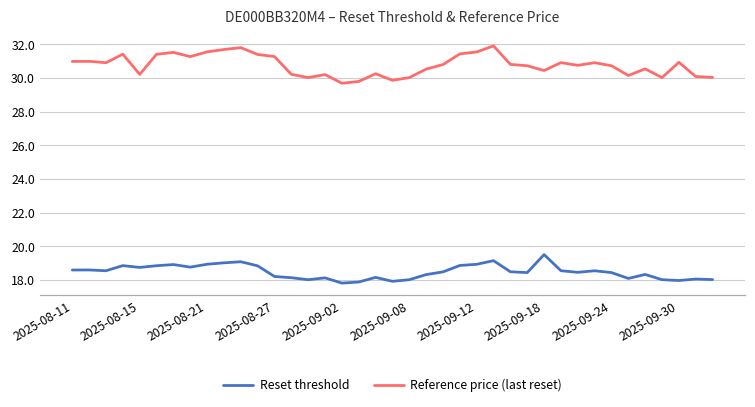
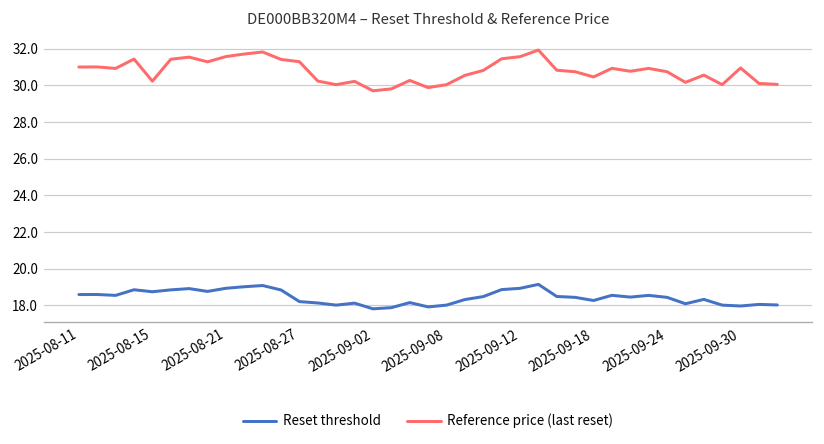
  {
    "Reset threshold": {
      "2025-08-11": 18.6,
      "2025-08-15": 18.7,
      "2025-08-21": 18.9,
      "2025-08-27": 18.2,
      "2025-09-02": 17.8,
      "2025-09-08": 18.0,
      "2025-09-12": 18.9,
-     "2025-09-18": 19.5,
+     "2025-09-18": 18.3,
      "2025-09-24": 18.4,
      "2025-09-30": 18.0
    },
    "Reference price (last reset)": {
      "2025-08-11": 31.0,
      "2025-08-15": 30.2,
      "2025-08-21": 31.6,
      "2025-08-27": 31.3,
      "2025-09-02": 29.7,
      "2025-09-08": 30.0,
      "2025-09-12": 31.6,
      "2025-09-18": 30.5,
      "2025-09-24": 30.7,
      "2025-09-30": 30.9
    }
  }
